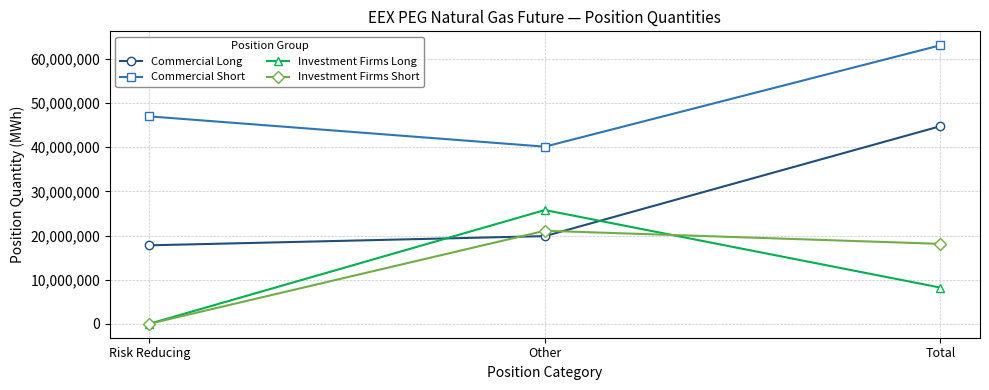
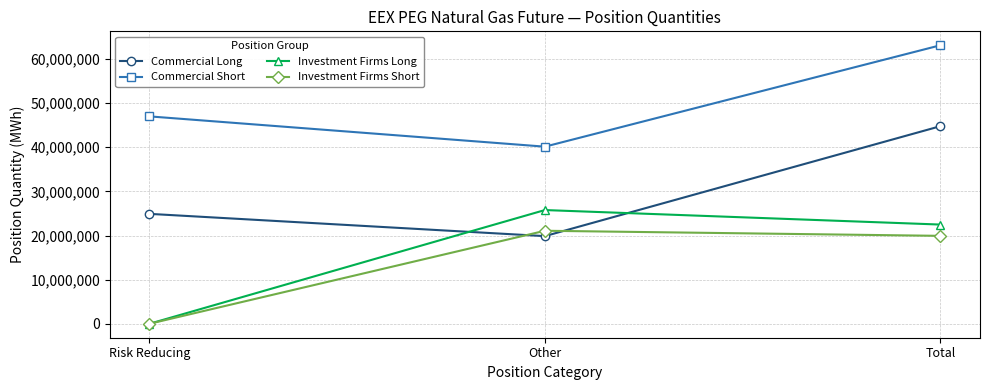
  {
    "Commercial Long": {
-     "Risk Reducing": "18,000,000",
+     "Risk Reducing": "25,000,000",
      "Other": "20,000,000",
      "Total": "45,000,000"
    },
    "Commercial Short": {
      "Risk Reducing": "47,000,000",
      "Other": "40,000,000",
      "Total": "63,000,000"
    },
    "Investment Firms Long": {
      "Other": "26,000,000",
-     "Total": "8,000,000"
+     "Total": "22,000,000"
    },
    "Investment Firms Short": {
      "Other": "21,000,000",
-     "Total": "18,000,000"
+     "Total": "20,000,000"
    }
  }
